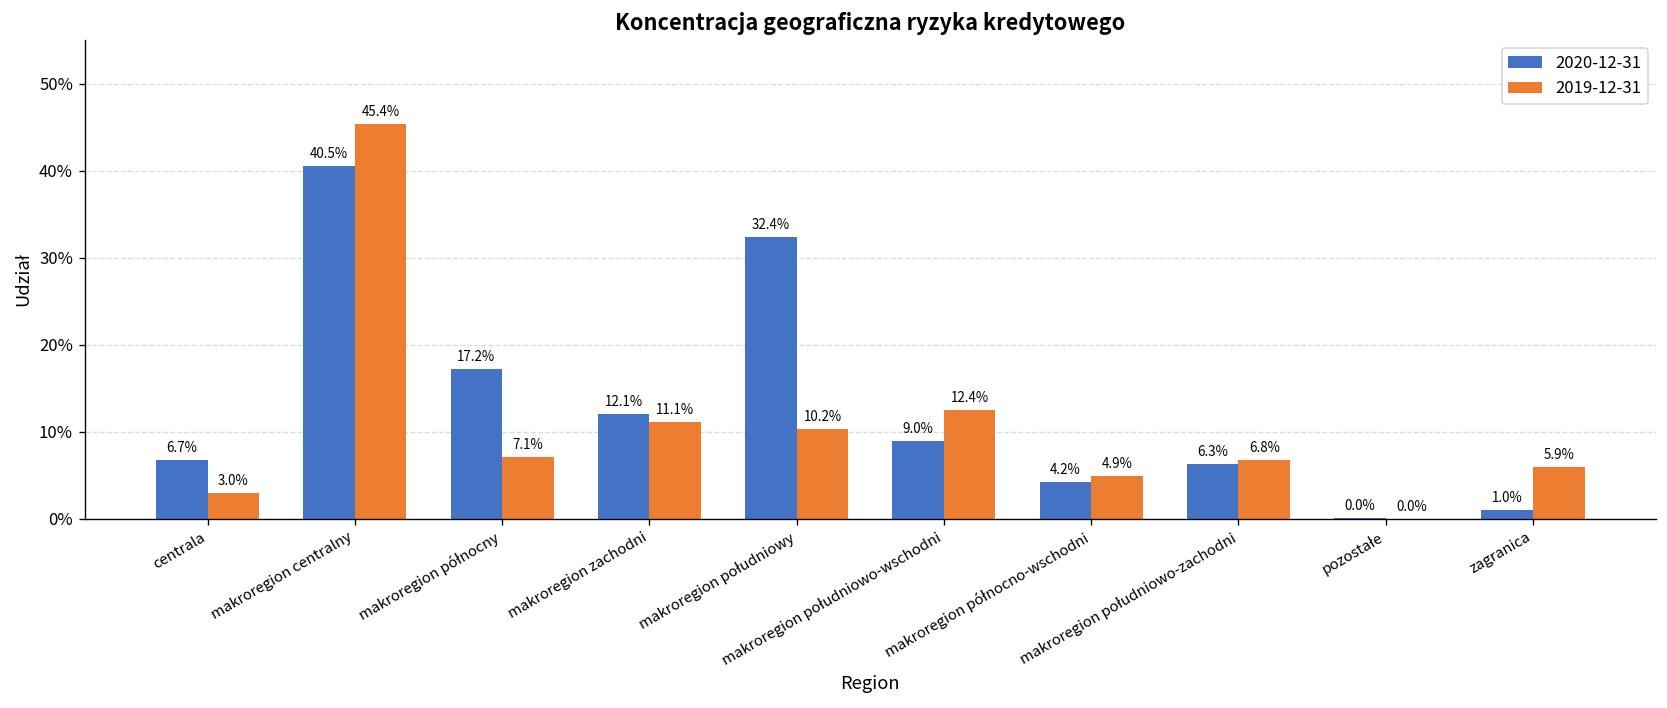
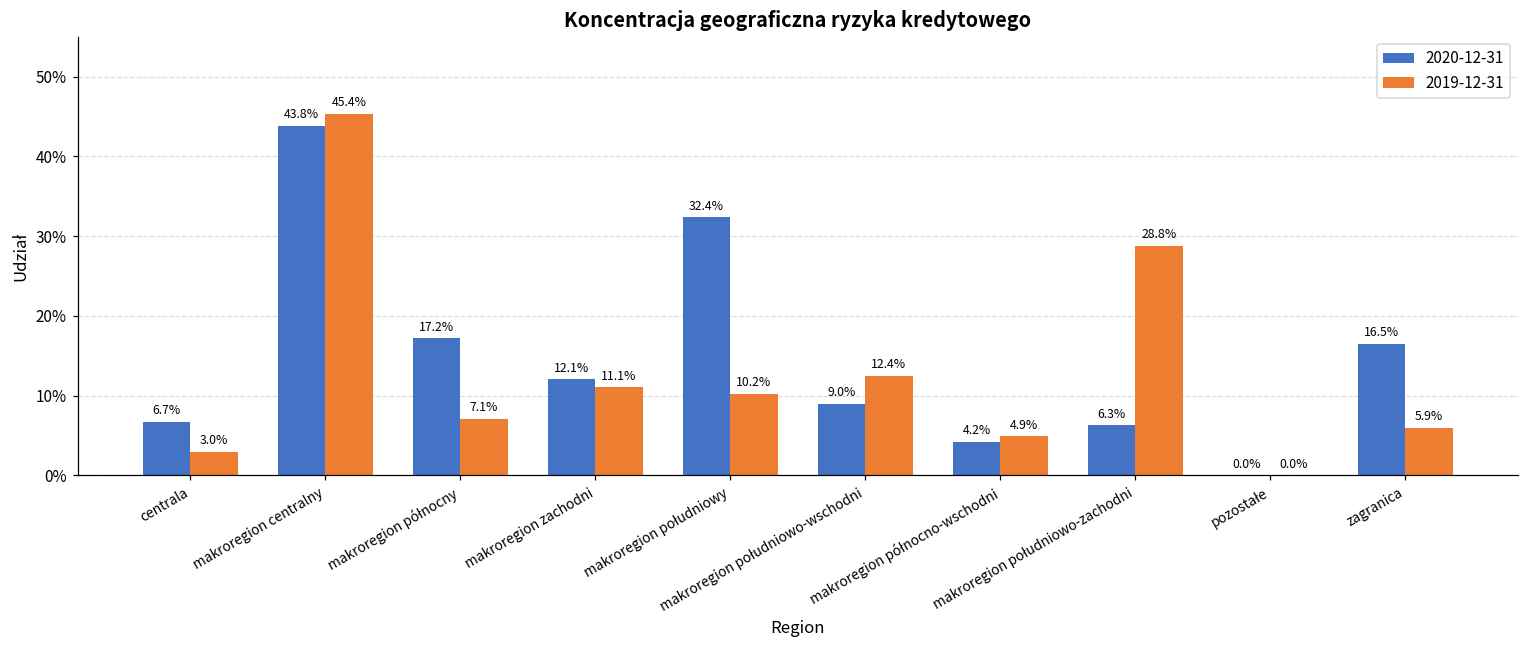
  {
    "2020-12-31": {
      "centrala": "6.7%",
-     "makroregion centralny": "40.5%",
+     "makroregion centralny": "43.8%",
      "makroregion północny": "17.2%",
      "makroregion zachodni": "12.1%",
      "makroregion południowy": "32.4%",
      "makroregion południowo-wschodni": "9.0%",
      "makroregion północno-wschodni": "4.2%",
      "makroregion południowo-zachodni": "6.3%",
      "pozostałe": "0.0%",
-     "zagranica": "1.0%"
+     "zagranica": "16.5%"
    },
    "2019-12-31": {
      "centrala": "3.0%",
      "makroregion centralny": "45.4%",
      "makroregion północny": "7.1%",
      "makroregion zachodni": "11.1%",
      "makroregion południowy": "10.2%",
      "makroregion południowo-wschodni": "12.4%",
      "makroregion północno-wschodni": "4.9%",
-     "makroregion południowo-zachodni": "6.8%",
+     "makroregion południowo-zachodni": "28.8%",
      "pozostałe": "0.0%",
      "zagranica": "5.9%"
    }
  }
